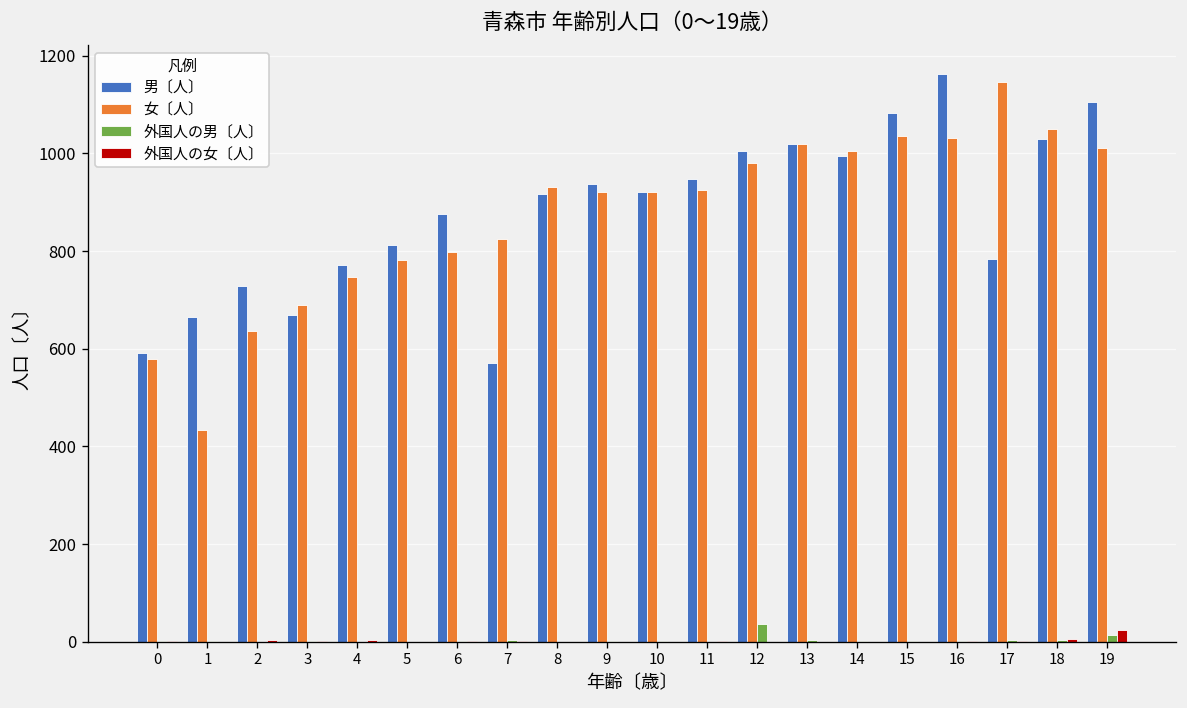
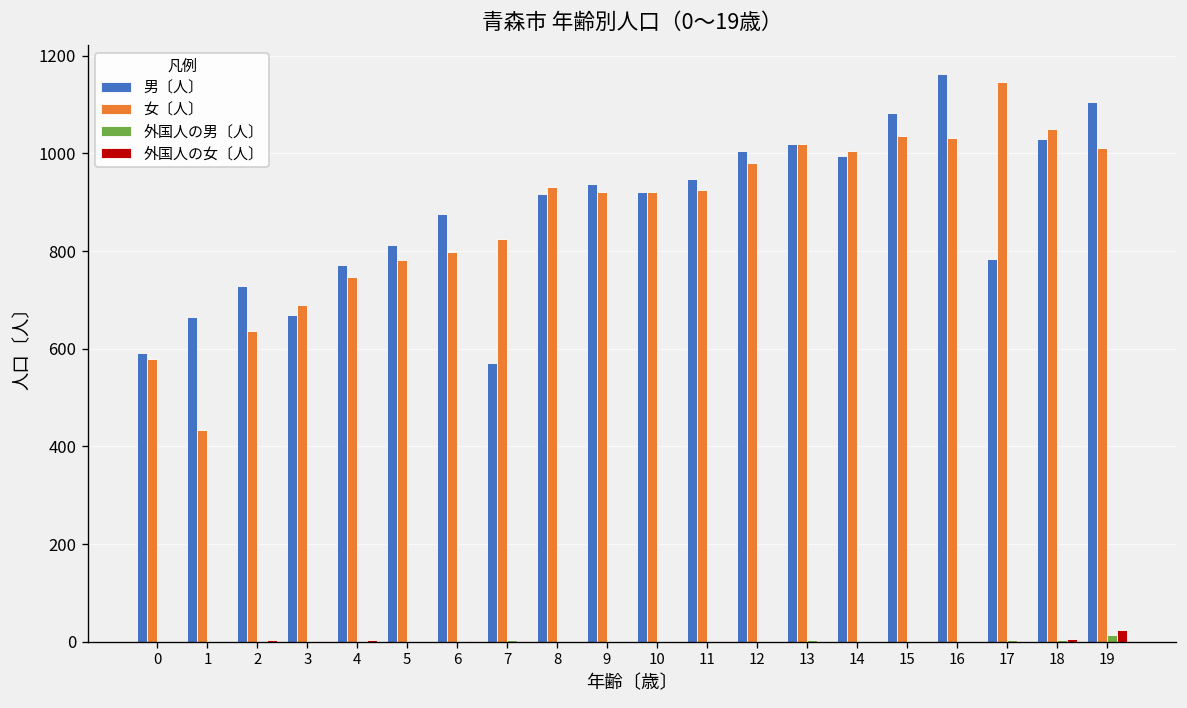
  {
    "男〔人〕": {
      "0": 590,
      "1": 670,
      "2": 730,
      "3": 670,
      "4": 770,
      "5": 810,
      "6": 880,
      "7": 570,
      "8": 920,
      "9": 940,
      "10": 920,
      "11": 950,
      "12": 1010,
      "13": 1020,
      "14": 990,
      "15": 1080,
      "16": 1160,
      "17": 780,
      "18": 1030,
      "19": 1110
    },
    "女〔人〕": {
      "0": 580,
      "1": 430,
      "2": 640,
      "3": 690,
      "4": 750,
      "5": 780,
      "6": 800,
      "7": 830,
      "8": 930,
      "9": 920,
      "10": 920,
      "11": 930,
      "12": 980,
      "13": 1020,
      "14": 1010,
      "15": 1040,
      "16": 1030,
      "17": 1150,
      "18": 1050,
      "19": 1010
    },
    "外国人の男〔人〕": {
      "2": 0,
      "4": 0,
      "5": 0,
      "8": 0,
      "11": 0,
-     "12": 40,
+     "12": 0,
      "19": 10
    },
    "外国人の女〔人〕": {
      "1": 0,
      "5": 0,
      "8": 0,
      "9": 0,
      "10": 0,
      "12": 0,
      "13": 0,
      "14": 0,
      "15": 0,
      "19": 20
    }
  }
